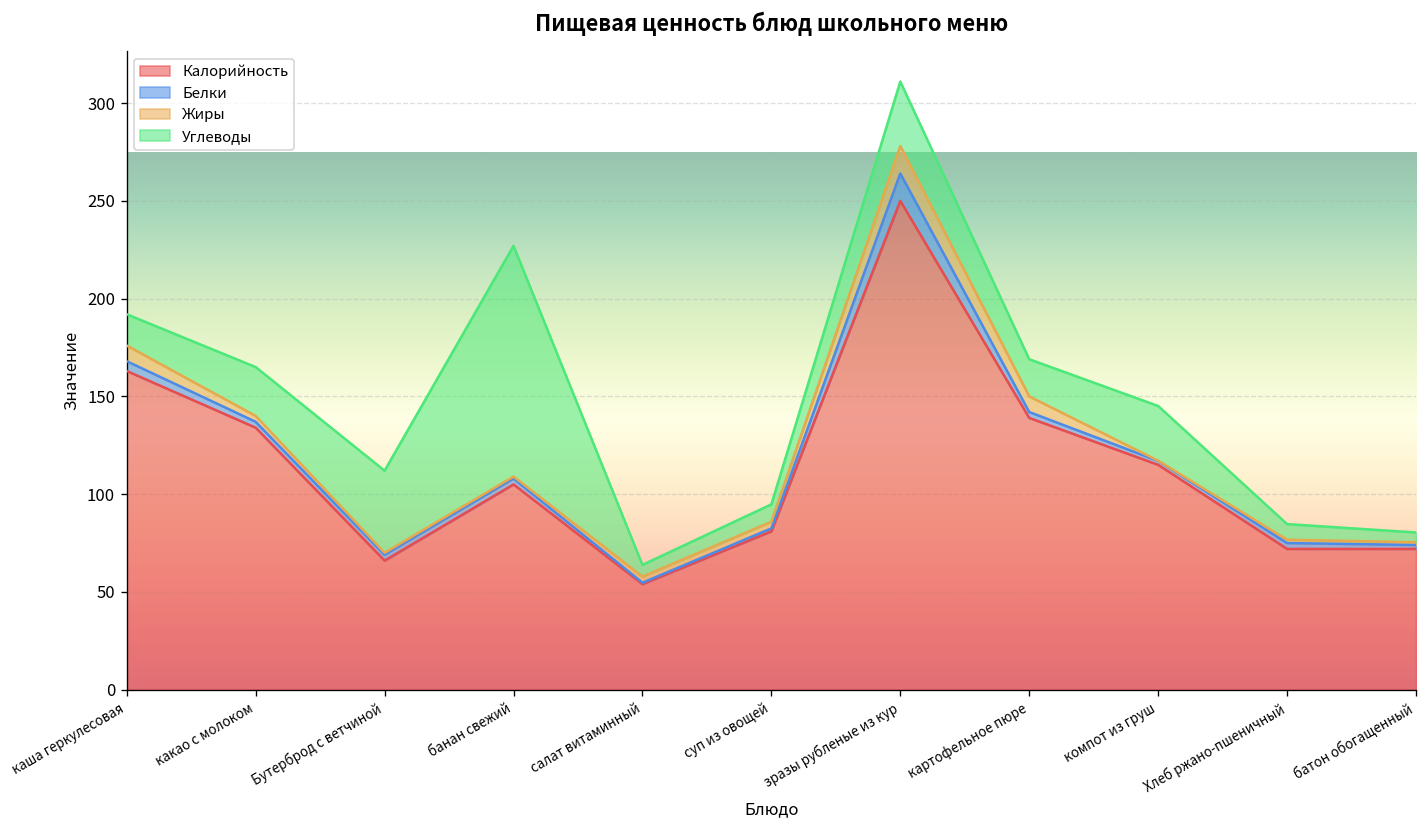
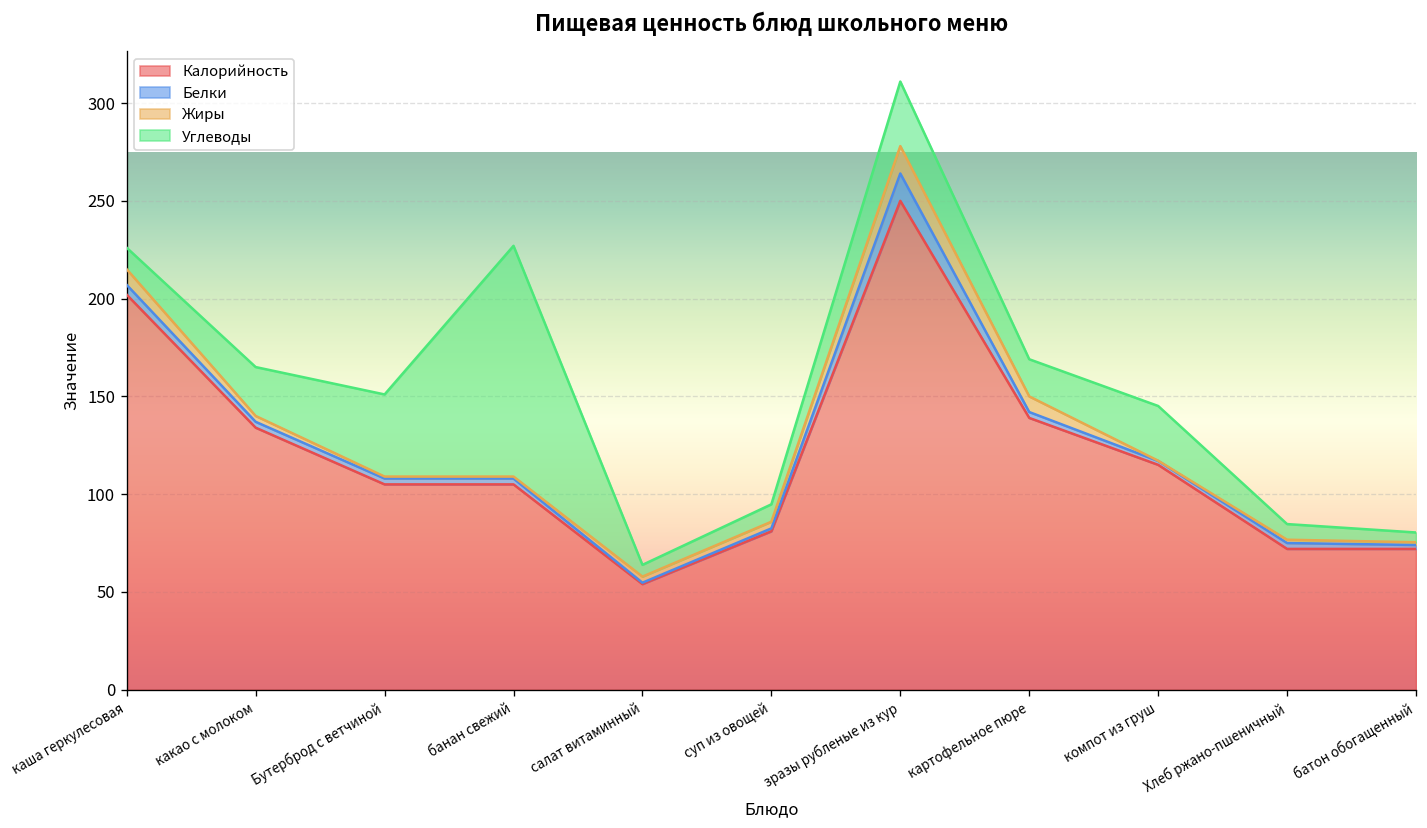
  {
    "Калорийность": {
-     "каша геркулесовая": 163,
+     "каша геркулесовая": 202,
      "какао с молоком": 134,
-     "Бутерброд с ветчиной": 66,
+     "Бутерброд с ветчиной": 105,
      "банан свежий": 105,
      "зразы рубленые из кур": 250,
      "картофельное пюре": 139,
      "компот из груш": 115,
      "Хлеб ржано-пшеничный": 72,
      "батон обогащенный": 72
    },
    "Белки": {
      "каша геркулесовая": 5,
      "какао с молоком": 3,
      "зразы рубленые из кур": 14,
      "картофельное пюре": 3,
      "Хлеб ржано-пшеничный": 3
    },
    "Жиры": {
      "каша геркулесовая": 8,
      "какао с молоком": 3,
      "салат витаминный": 3,
      "суп из овощей": 3,
      "зразы рубленые из кур": 14,
      "картофельное пюре": 8,
      "Хлеб ржано-пшеничный": 2
    },
    "Углеводы": {
-     "каша геркулесовая": 16,
+     "каша геркулесовая": 11,
      "какао с молоком": 25,
      "Бутерброд с ветчиной": 42,
      "банан свежий": 118,
      "салат витаминный": 6,
      "суп из овощей": 9,
      "зразы рубленые из кур": 33,
      "картофельное пюре": 19,
      "компот из груш": 28,
      "Хлеб ржано-пшеничный": 8,
      "батон обогащенный": 5
    }
  }
